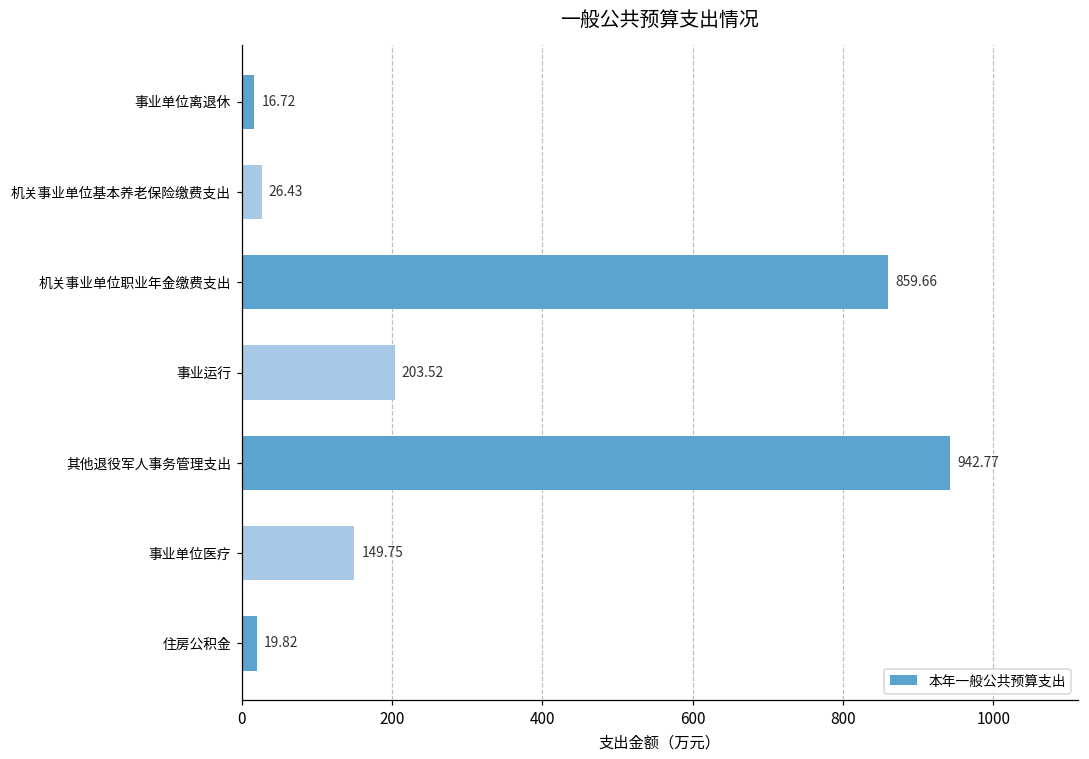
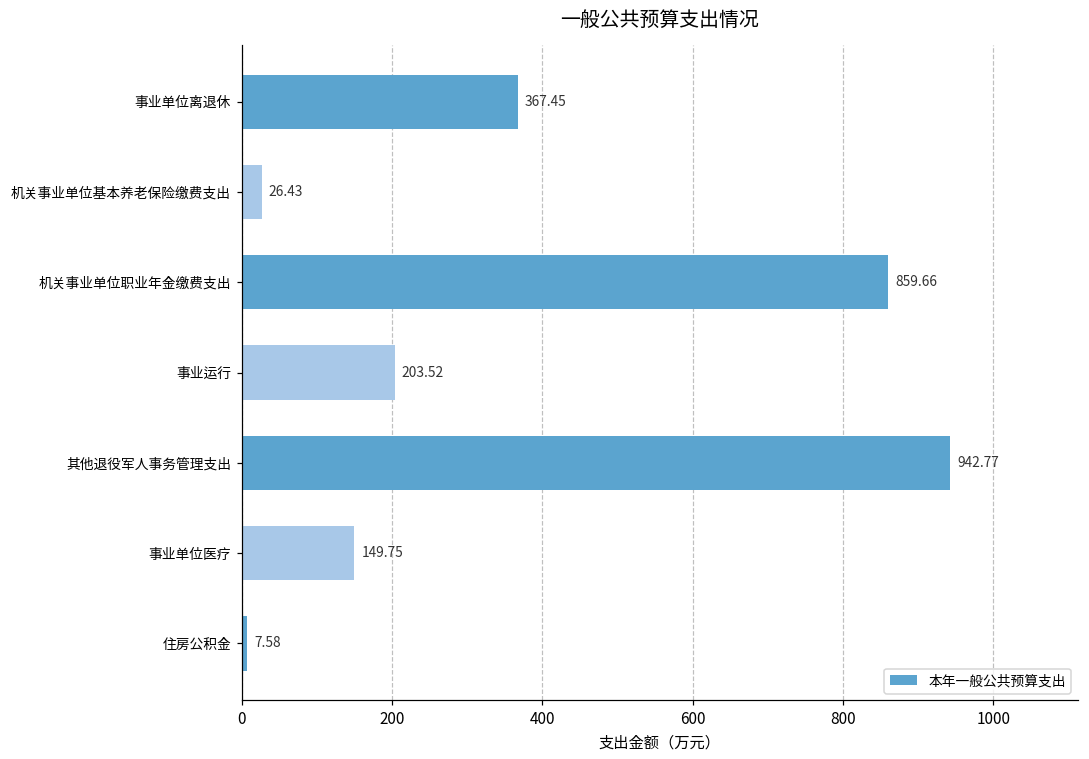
  {
-   "事业单位离退休": 16.72,
+   "事业单位离退休": 367.45,
    "机关事业单位基本养老保险缴费支出": 26.43,
    "机关事业单位职业年金缴费支出": 859.66,
    "事业运行": 203.52,
    "其他退役军人事务管理支出": 942.77,
    "事业单位医疗": 149.75,
-   "住房公积金": 19.82
+   "住房公积金": 7.58
  }
